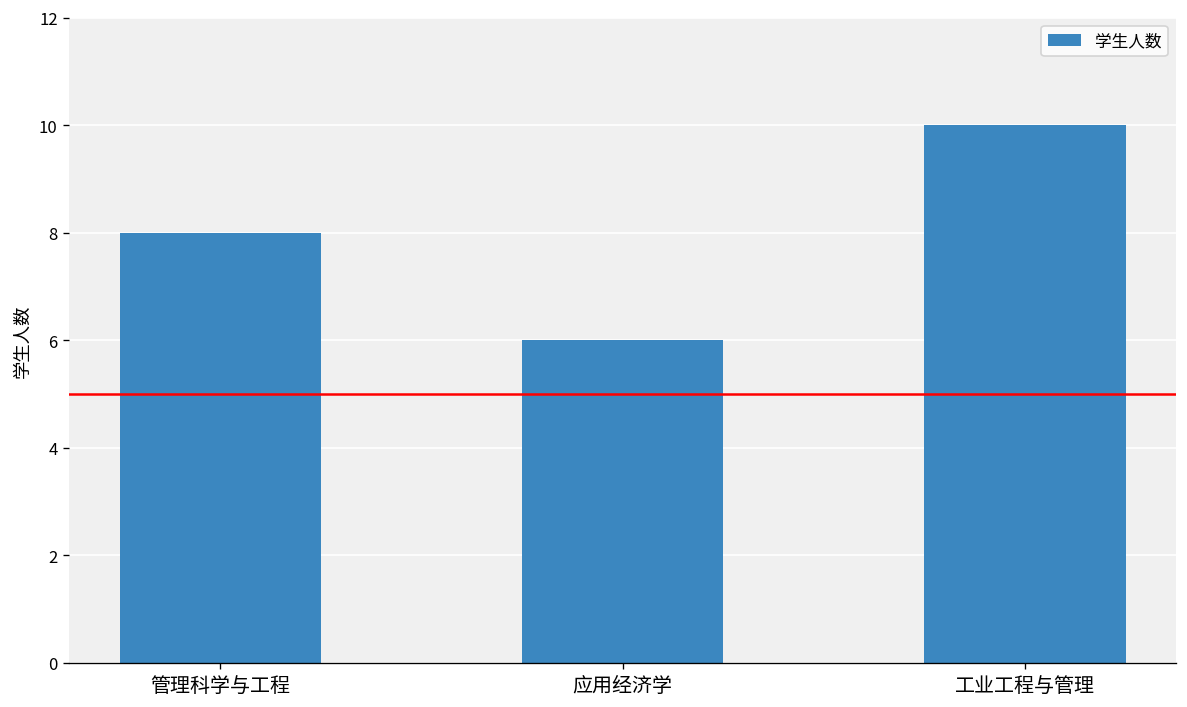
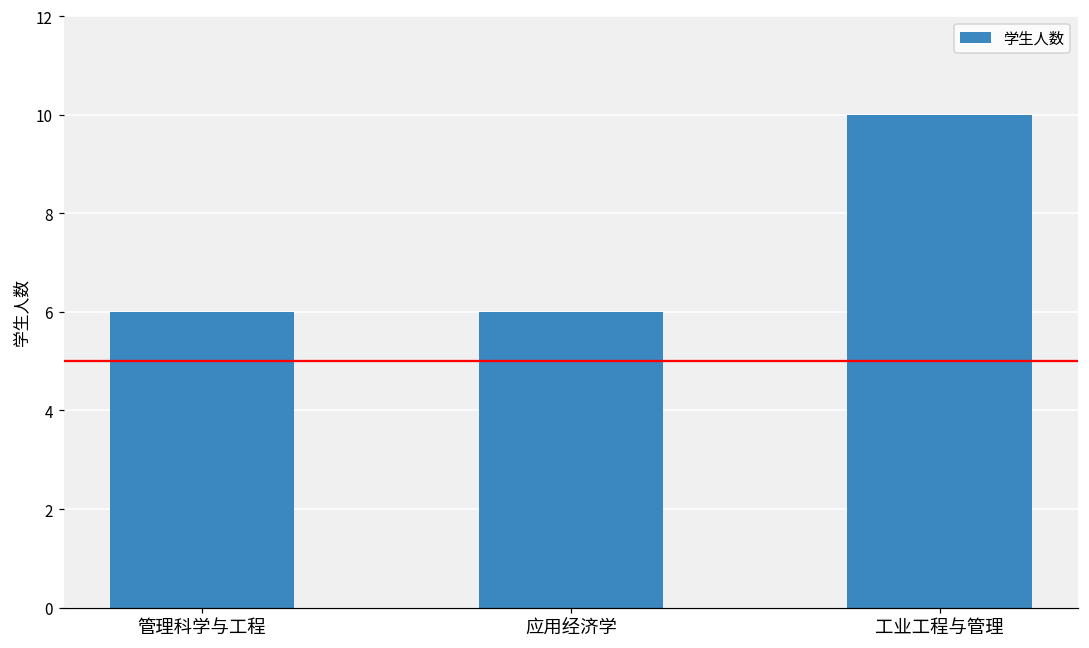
  {
-   "管理科学与工程": 8,
+   "管理科学与工程": 6,
    "应用经济学": 6,
    "工业工程与管理": 10
  }
